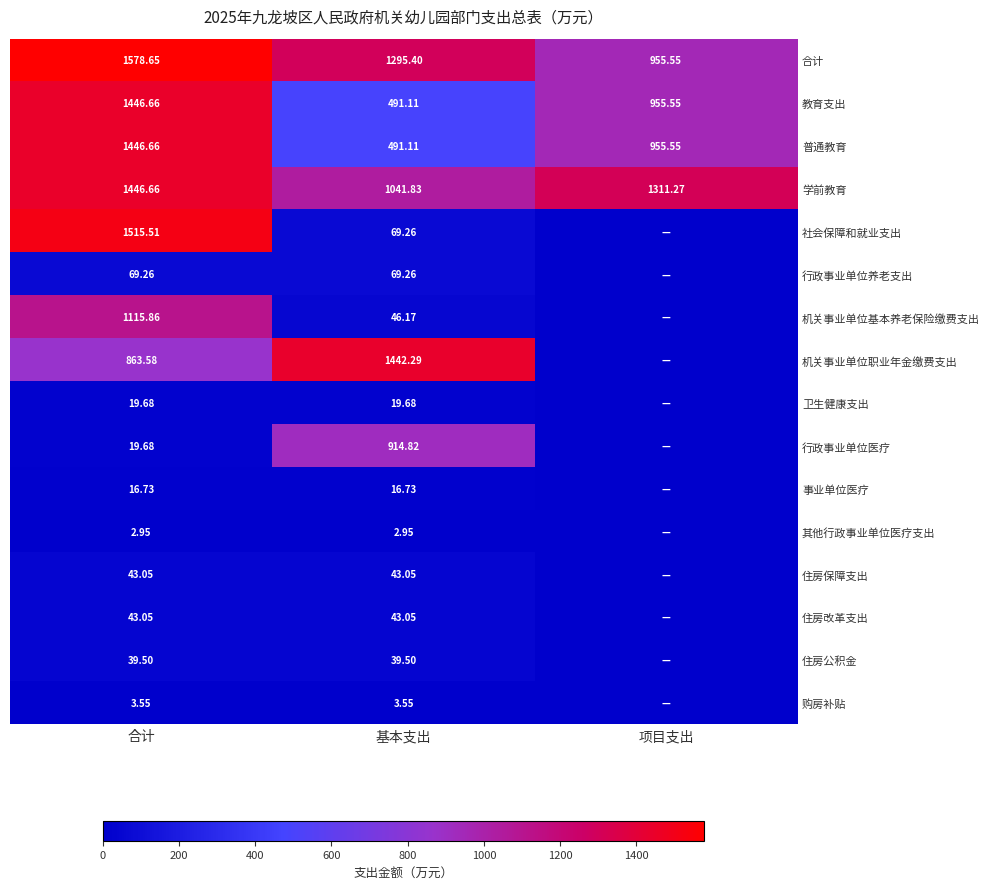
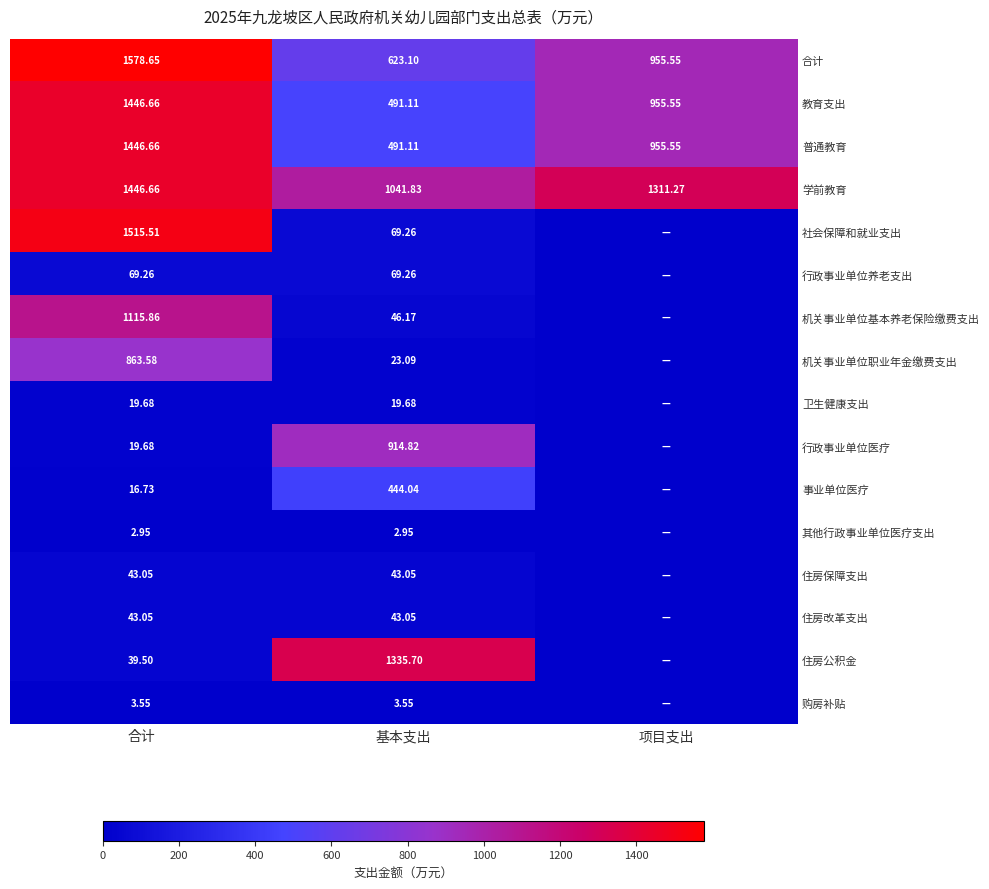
  {
    "合计": {
      "合计": 1578.65,
-     "基本支出": 1295.40,
+     "基本支出": 623.10,
      "项目支出": 955.55
    },
    "教育支出": {
      "合计": 1446.66,
      "基本支出": 491.11,
      "项目支出": 955.55
    },
    "普通教育": {
      "合计": 1446.66,
      "基本支出": 491.11,
      "项目支出": 955.55
    },
    "学前教育": {
      "合计": 1446.66,
      "基本支出": 1041.83,
      "项目支出": 1311.27
    },
    "社会保障和就业支出": {
      "合计": 1515.51,
      "基本支出": 69.26
    },
    "行政事业单位养老支出": {
      "合计": 69.26,
      "基本支出": 69.26
    },
    "机关事业单位基本养老保险缴费支出": {
      "合计": 1115.86,
      "基本支出": 46.17
    },
    "机关事业单位职业年金缴费支出": {
      "合计": 863.58,
-     "基本支出": 1442.29
+     "基本支出": 23.09
    },
    "卫生健康支出": {
      "合计": 19.68,
      "基本支出": 19.68
    },
    "行政事业单位医疗": {
      "合计": 19.68,
      "基本支出": 914.82
    },
    "事业单位医疗": {
      "合计": 16.73,
-     "基本支出": 16.73
+     "基本支出": 444.04
    },
    "其他行政事业单位医疗支出": {
      "合计": 2.95,
      "基本支出": 2.95
    },
    "住房保障支出": {
      "合计": 43.05,
      "基本支出": 43.05
    },
    "住房改革支出": {
      "合计": 43.05,
      "基本支出": 43.05
    },
    "住房公积金": {
      "合计": 39.50,
-     "基本支出": 39.50
+     "基本支出": 1335.70
    },
    "购房补贴": {
      "合计": 3.55,
      "基本支出": 3.55
    }
  }
